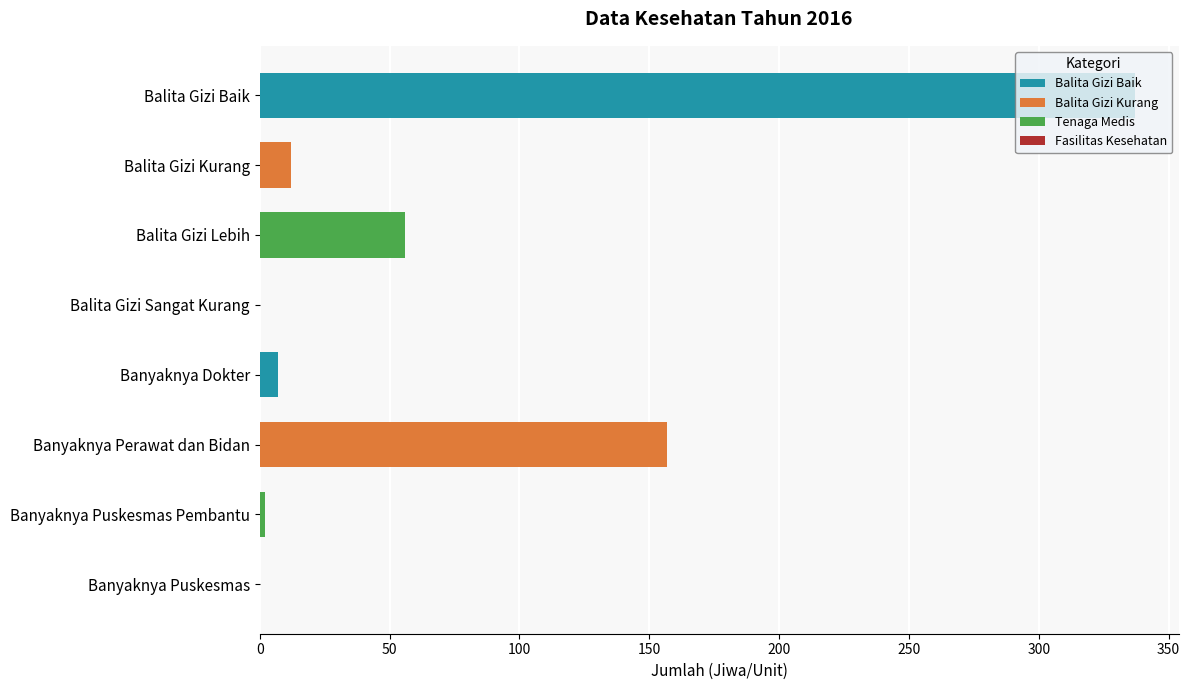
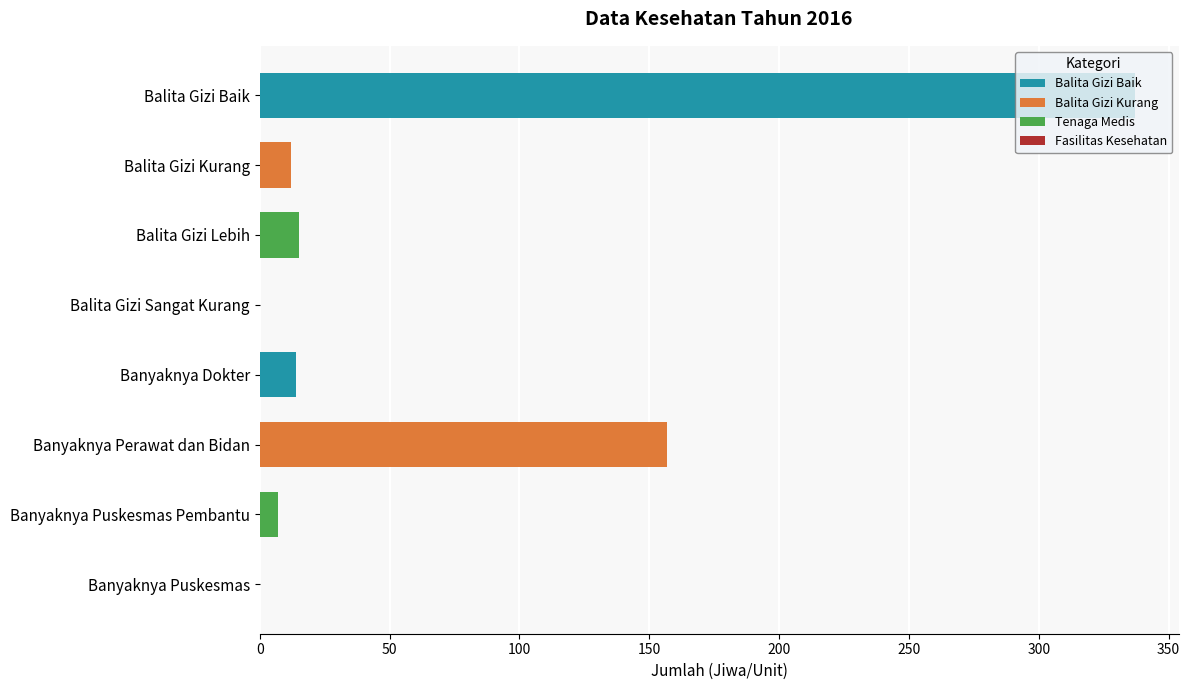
  {
    "Balita Gizi Kurang": 12,
-   "Balita Gizi Lebih": 56,
+   "Balita Gizi Lebih": 15,
    "Balita Gizi Sangat Kurang": 0,
-   "Banyaknya Dokter": 7,
+   "Banyaknya Dokter": 14,
    "Banyaknya Perawat dan Bidan": 157,
-   "Banyaknya Puskesmas Pembantu": 2,
+   "Banyaknya Puskesmas Pembantu": 7,
    "Banyaknya Puskesmas": 0
  }
